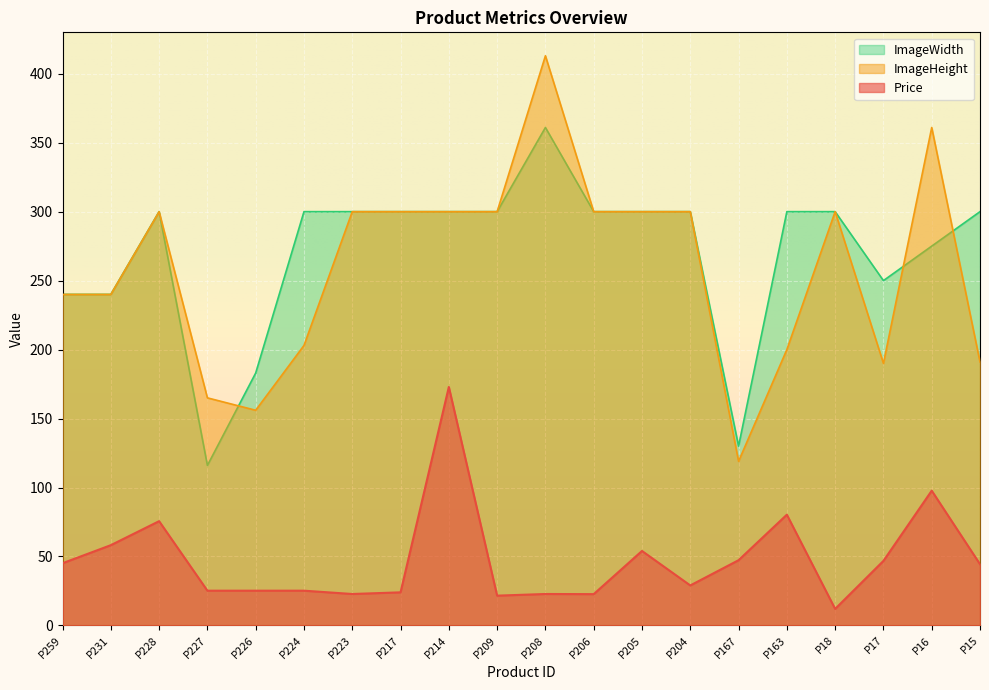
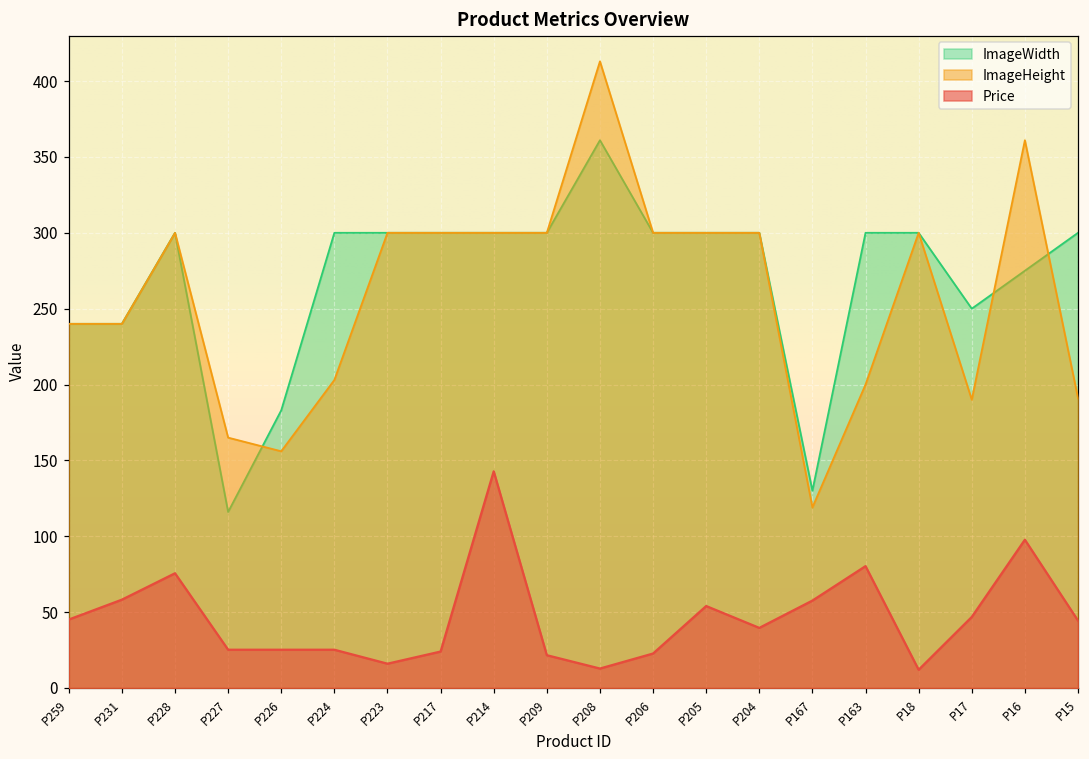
  {
    "ImageWidth": {
      "P227": 116,
      "P226": 183,
      "P224": 300,
      "P208": 361,
      "P167": 130,
      "P163": 300,
      "P17": 250,
      "P16": 275,
      "P15": 300
    },
    "ImageHeight": {
      "P227": 165,
      "P226": 156,
      "P224": 203,
      "P208": 413,
      "P167": 119,
      "P163": 200,
      "P17": 190,
      "P16": 361,
      "P15": 191
    },
    "Price": {
      "P259": 45,
      "P231": 58,
      "P228": 76,
      "P227": 25,
      "P226": 25,
      "P224": 25,
-     "P223": 23,
+     "P223": 16,
      "P217": 24,
-     "P214": 173,
+     "P214": 143,
      "P209": 22,
-     "P208": 23,
+     "P208": 13,
      "P206": 23,
      "P205": 54,
-     "P204": 29,
-     "P167": 47,
+     "P204": 40,
+     "P167": 58,
      "P163": 80,
      "P18": 12,
      "P17": 47,
      "P16": 98,
      "P15": 44
    }
  }
